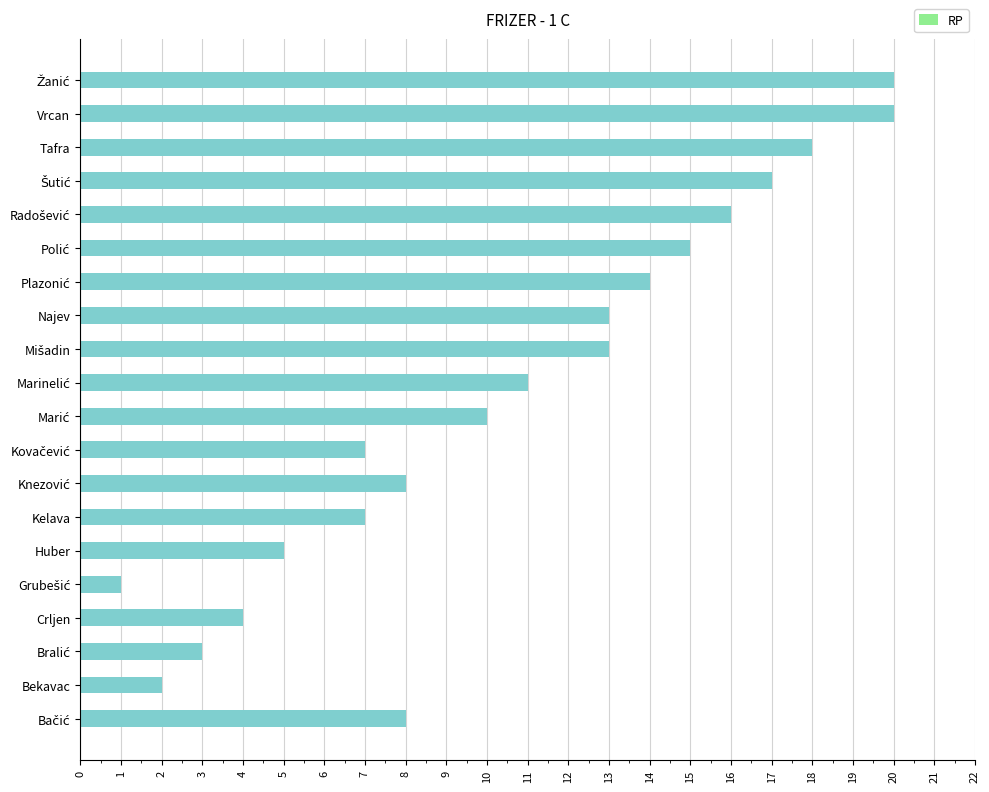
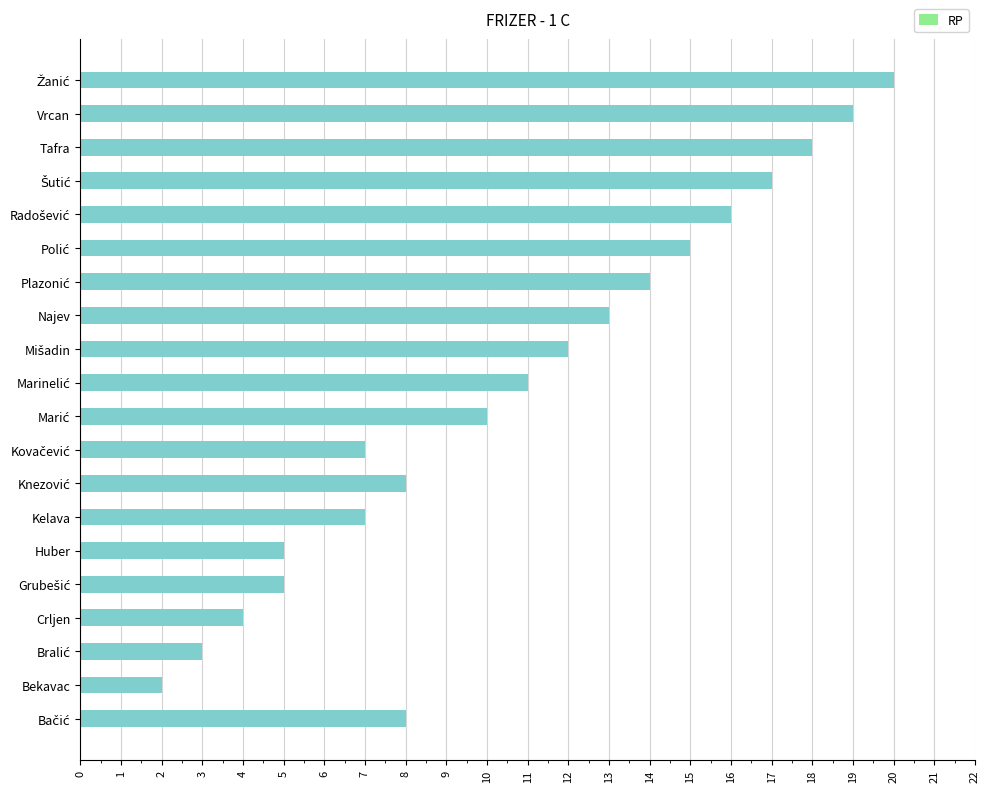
  {
    "Žanić": 20,
-   "Vrcan": 20,
+   "Vrcan": 19,
    "Tafra": 18,
    "Šutić": 17,
    "Radošević": 16,
    "Polić": 15,
    "Plazonić": 14,
    "Najev": 13,
-   "Mišadin": 13,
+   "Mišadin": 12,
    "Marinelić": 11,
    "Marić": 10,
    "Kovačević": 7,
    "Knezović": 8,
    "Kelava": 7,
    "Huber": 5,
-   "Grubešić": 1,
+   "Grubešić": 5,
    "Crljen": 4,
    "Bralić": 3,
    "Bekavac": 2,
    "Bačić": 8
  }
